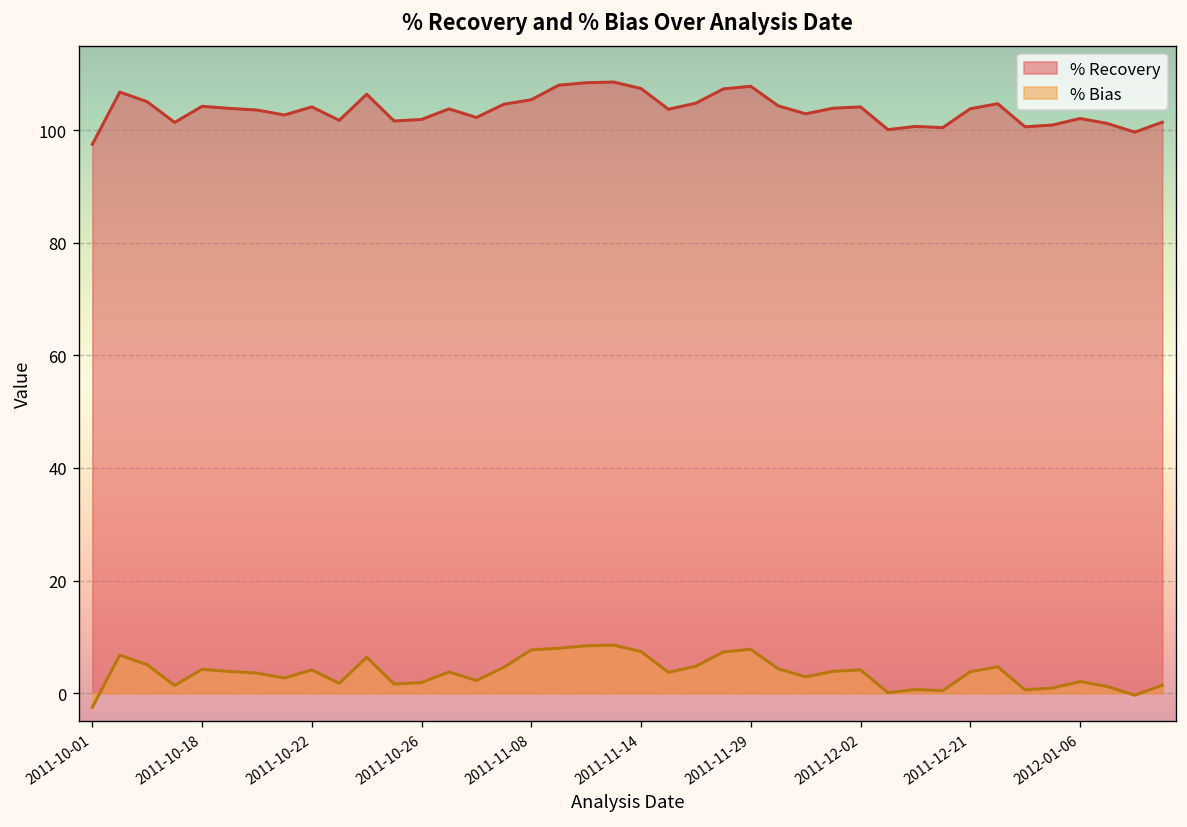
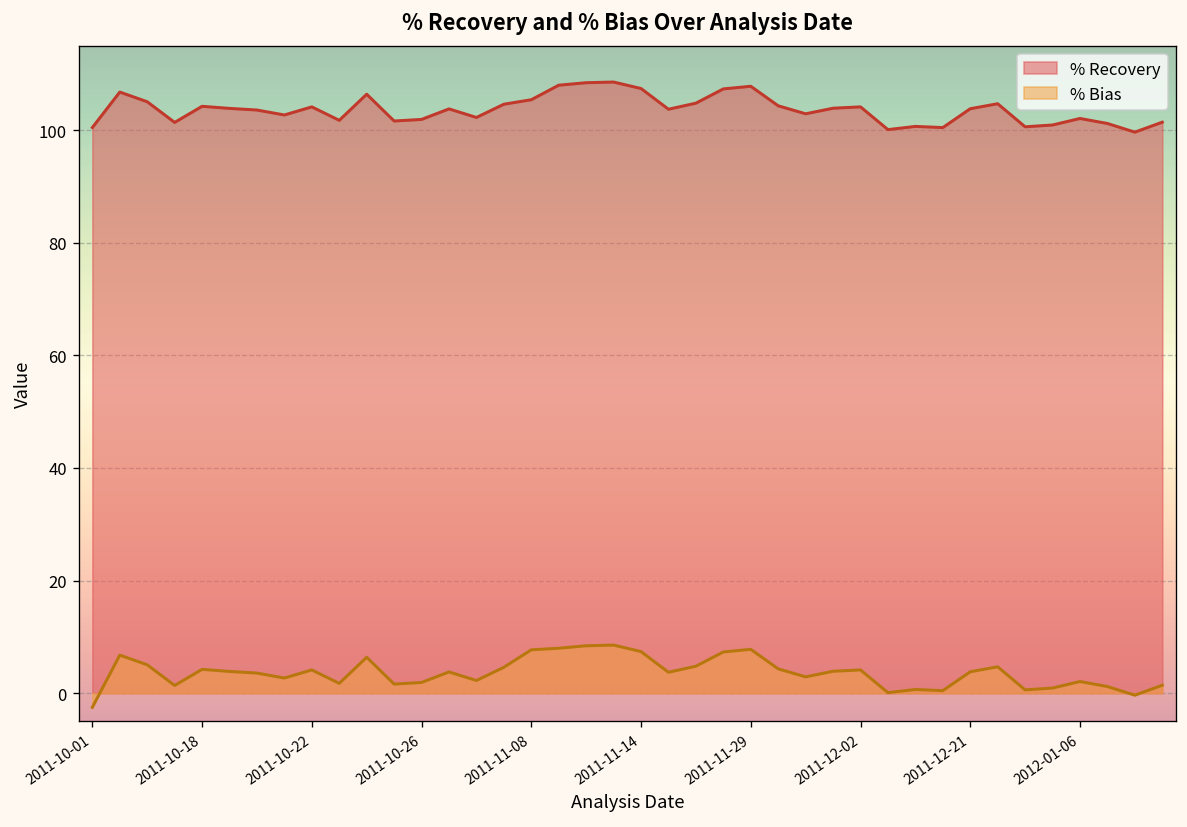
  {
    "% Recovery": {
-     "2011-10-01": 97,
+     "2011-10-01": 100,
      "2011-11-08": 105
    }
  }
